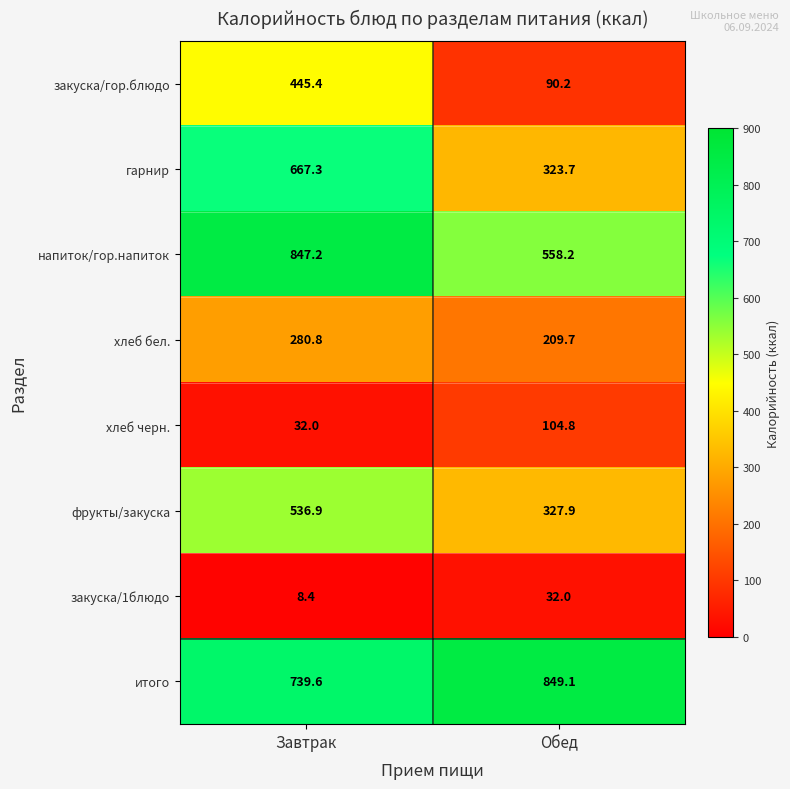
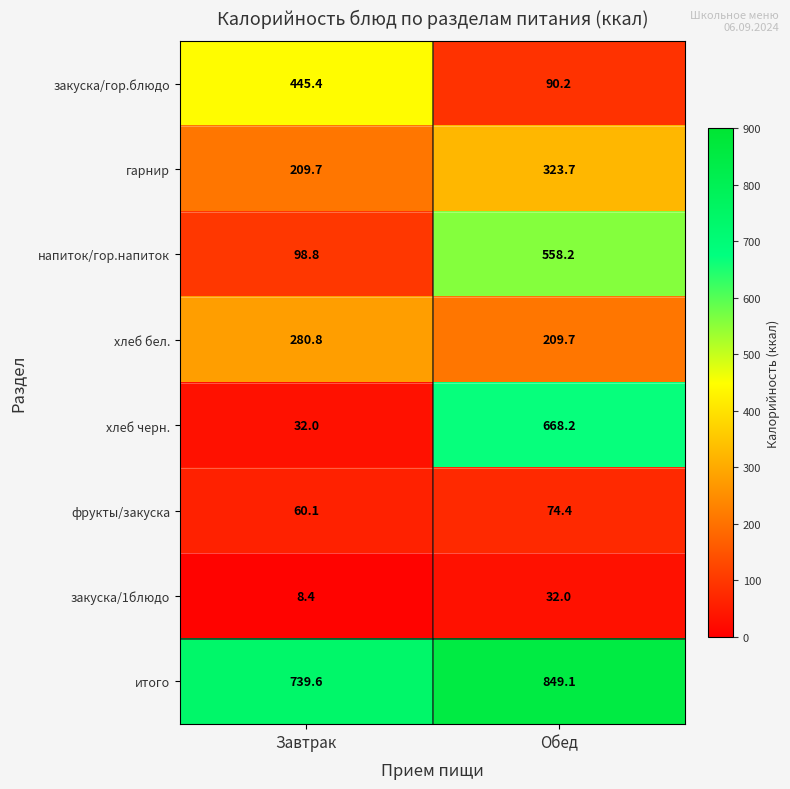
  {
    "закуска/гор.блюдо": {
      "Завтрак": 445.4,
      "Обед": 90.2
    },
    "гарнир": {
-     "Завтрак": 667.3,
+     "Завтрак": 209.7,
      "Обед": 323.7
    },
    "напиток/гор.напиток": {
-     "Завтрак": 847.2,
+     "Завтрак": 98.8,
      "Обед": 558.2
    },
    "хлеб бел.": {
      "Завтрак": 280.8,
      "Обед": 209.7
    },
    "хлеб черн.": {
      "Завтрак": 32.0,
-     "Обед": 104.8
+     "Обед": 668.2
    },
    "фрукты/закуска": {
-     "Завтрак": 536.9,
-     "Обед": 327.9
+     "Завтрак": 60.1,
+     "Обед": 74.4
    },
    "закуска/1блюдо": {
      "Завтрак": 8.4,
      "Обед": 32.0
    },
    "итого": {
      "Завтрак": 739.6,
      "Обед": 849.1
    }
  }
